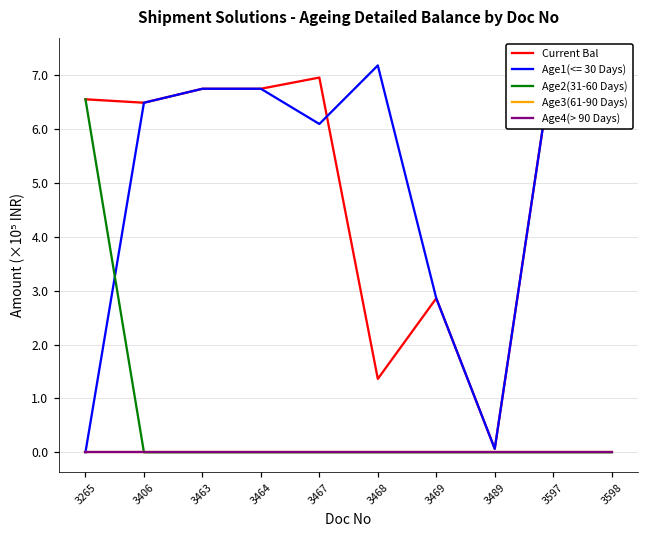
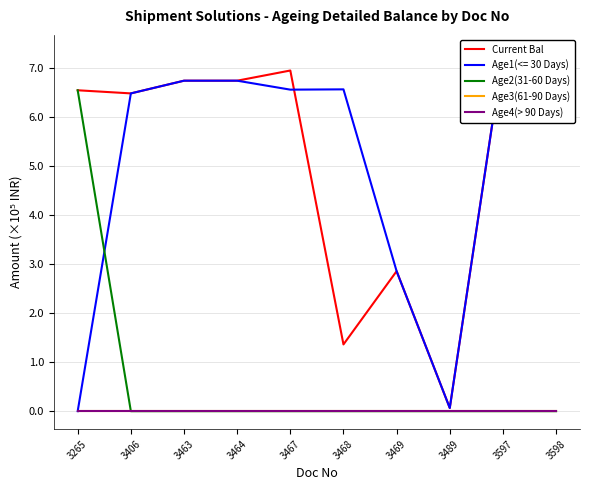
  {
    "Current Bal": {
      "3467": 7.0,
      "3468": 1.4
    },
    "Age1(<= 30 Days)": {
-     "3467": 6.1,
-     "3468": 7.2
+     "3467": 6.6,
+     "3468": 6.6
    }
  }
